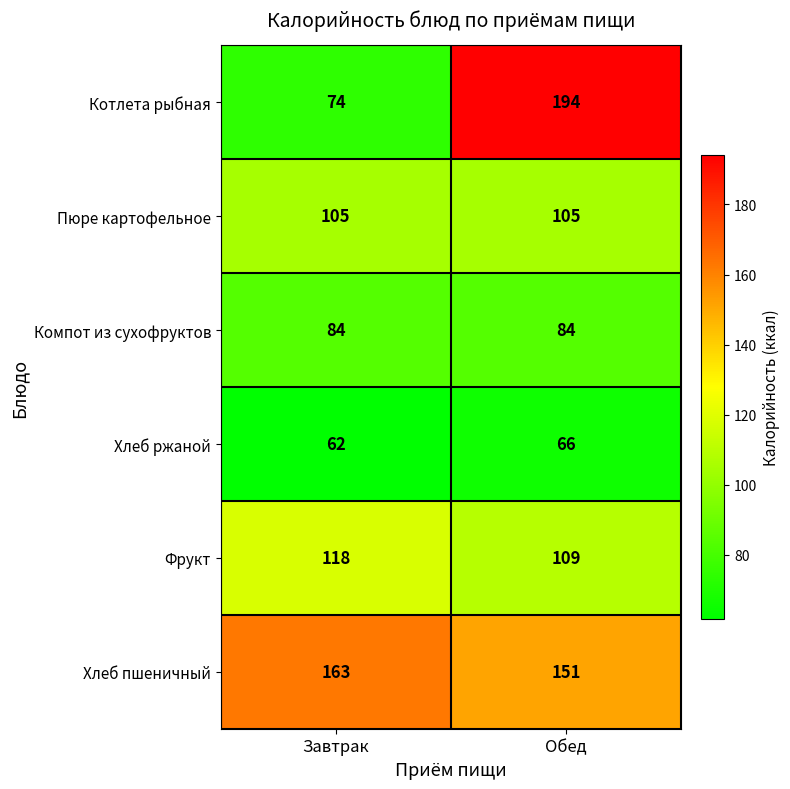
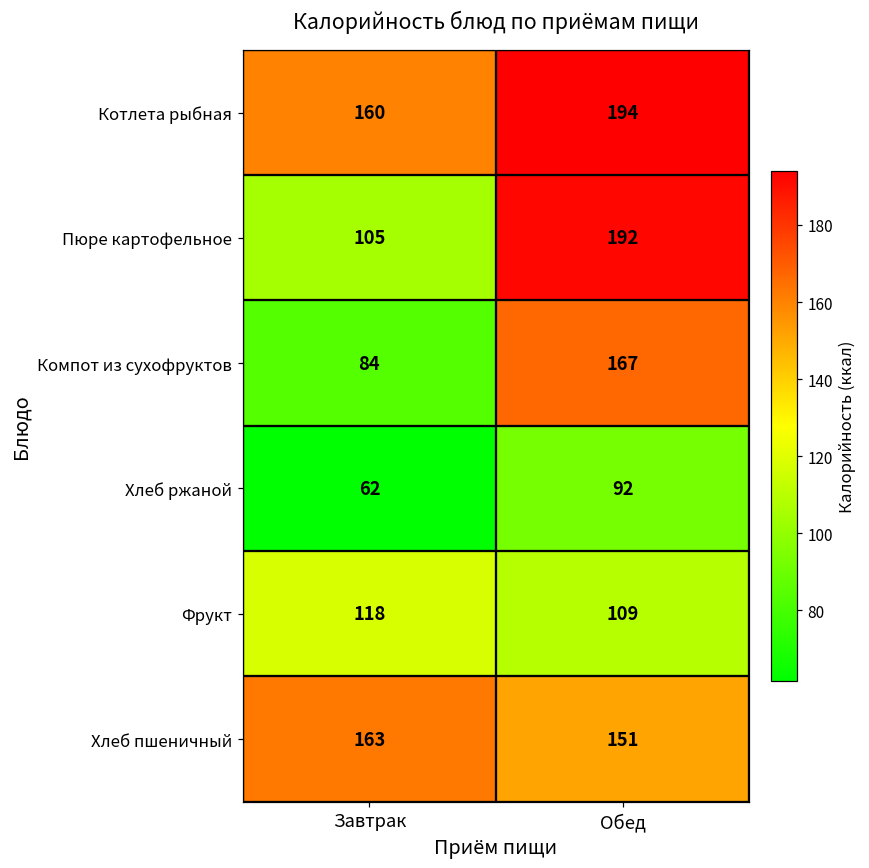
  {
    "Котлета рыбная": {
-     "Завтрак": 74,
+     "Завтрак": 160,
      "Обед": 194
    },
    "Пюре картофельное": {
      "Завтрак": 105,
-     "Обед": 105
+     "Обед": 192
    },
    "Компот из сухофруктов": {
      "Завтрак": 84,
-     "Обед": 84
+     "Обед": 167
    },
    "Хлеб ржаной": {
      "Завтрак": 62,
-     "Обед": 66
+     "Обед": 92
    },
    "Фрукт": {
      "Завтрак": 118,
      "Обед": 109
    },
    "Хлеб пшеничный": {
      "Завтрак": 163,
      "Обед": 151
    }
  }
